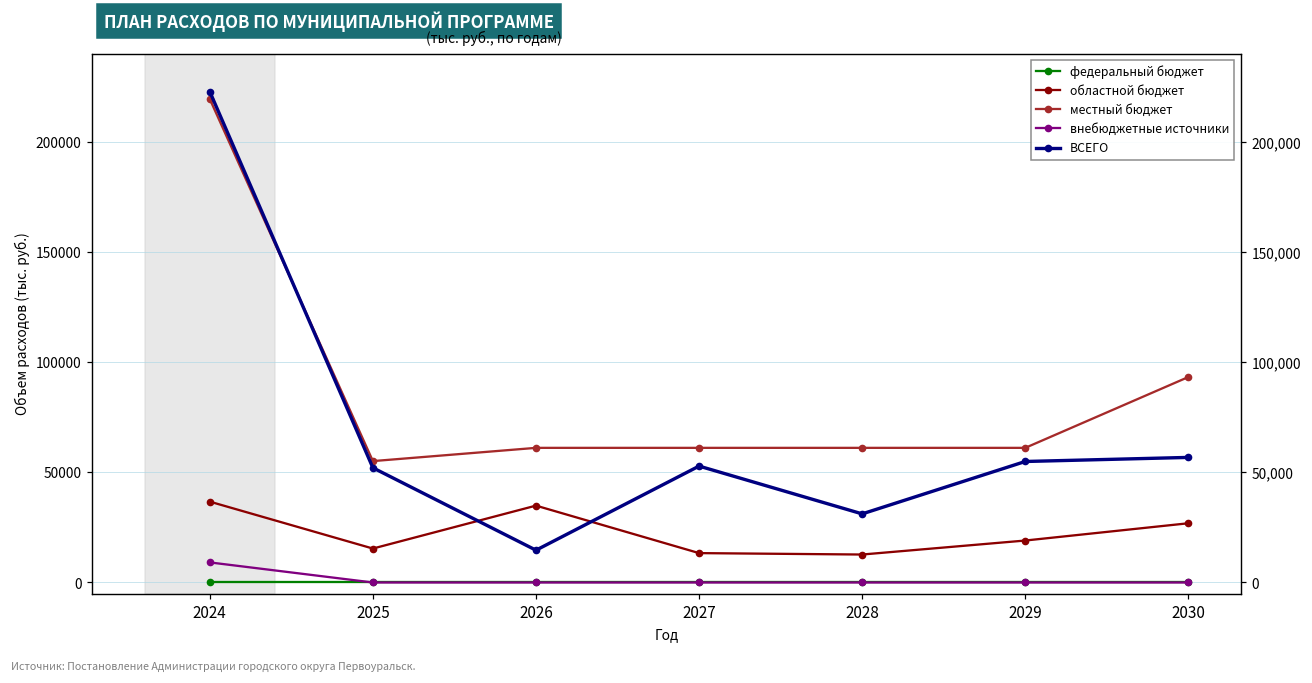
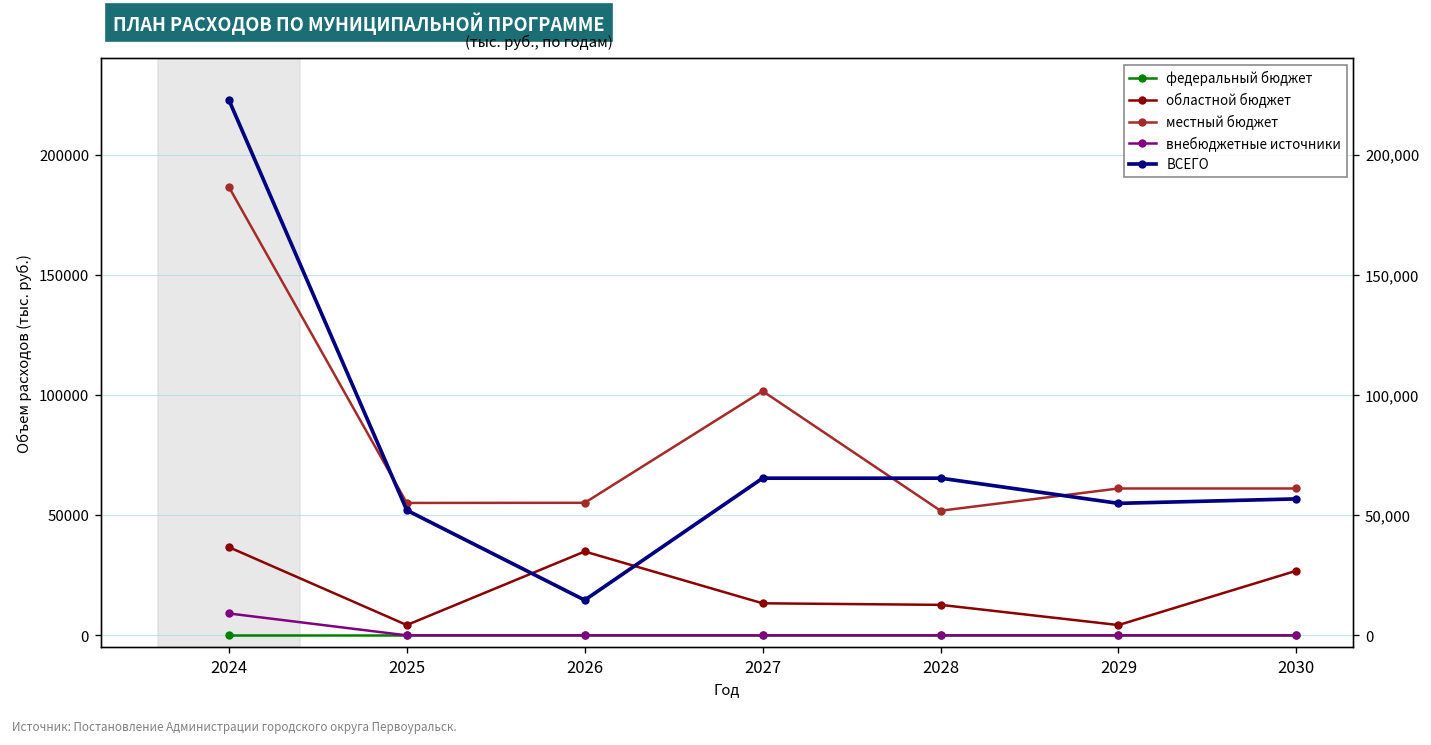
  {
    "федеральный бюджет": {
      "2024": 0
    },
    "областной бюджет": {
      "2024": 37000,
-     "2025": 15000,
+     "2025": 4000,
      "2026": 35000,
      "2027": 13000,
      "2028": 13000,
-     "2029": 19000,
+     "2029": 4000,
      "2030": 27000
    },
    "местный бюджет": {
-     "2024": 219000,
+     "2024": 187000,
      "2025": 55000,
-     "2026": 61000,
-     "2027": 61000,
-     "2028": 61000,
+     "2026": 55000,
+     "2027": 102000,
+     "2028": 52000,
      "2029": 61000,
-     "2030": 93000
+     "2030": 61000
    },
    "внебюджетные источники": {
      "2024": 9000
    },
    "ВСЕГО": {
      "2024": 223000,
      "2025": 52000,
      "2026": 15000,
-     "2027": 53000,
-     "2028": 31000,
+     "2027": 65000,
+     "2028": 65000,
      "2029": 55000,
      "2030": 57000
    }
  }
